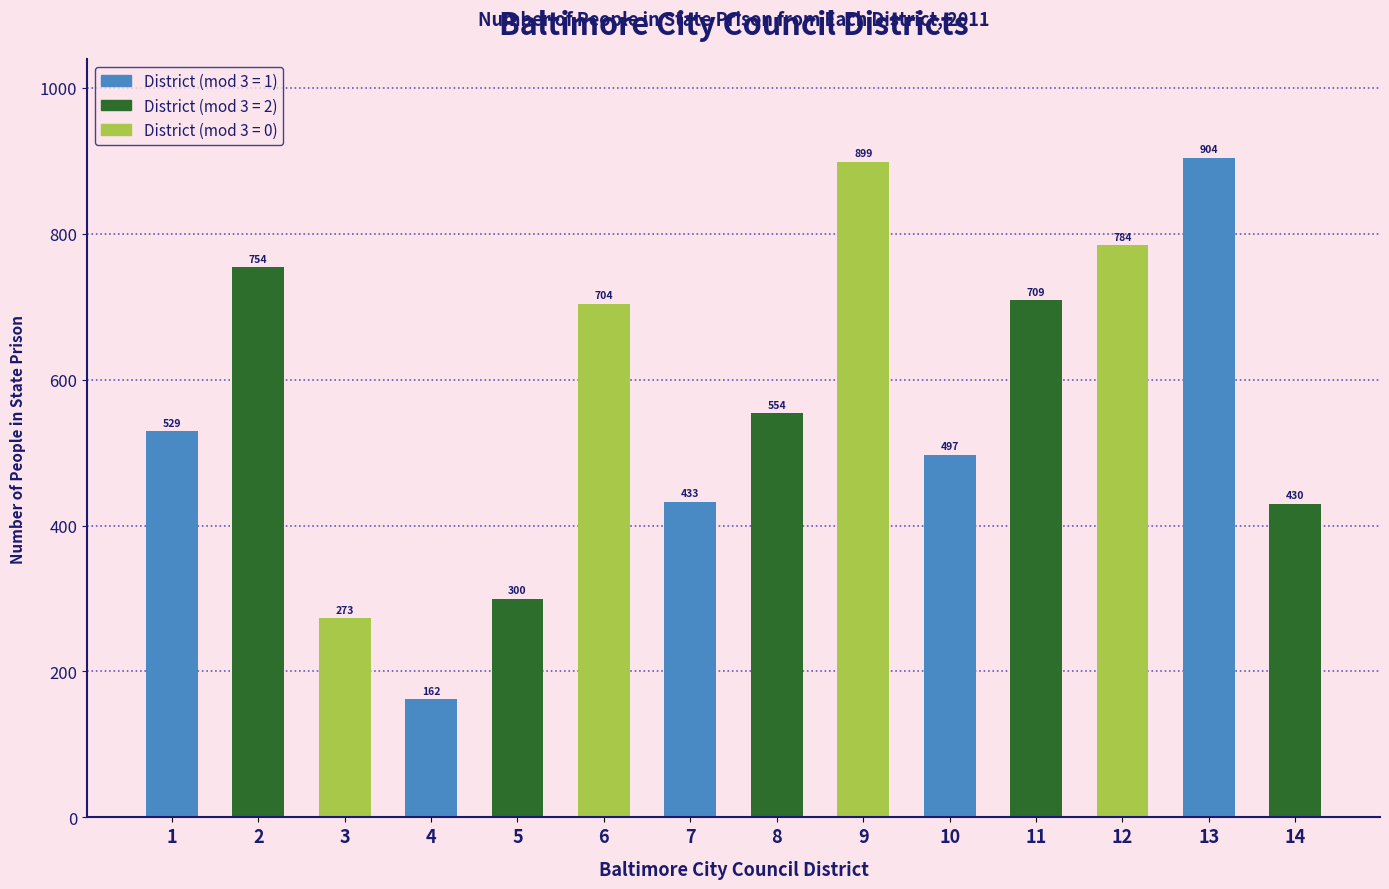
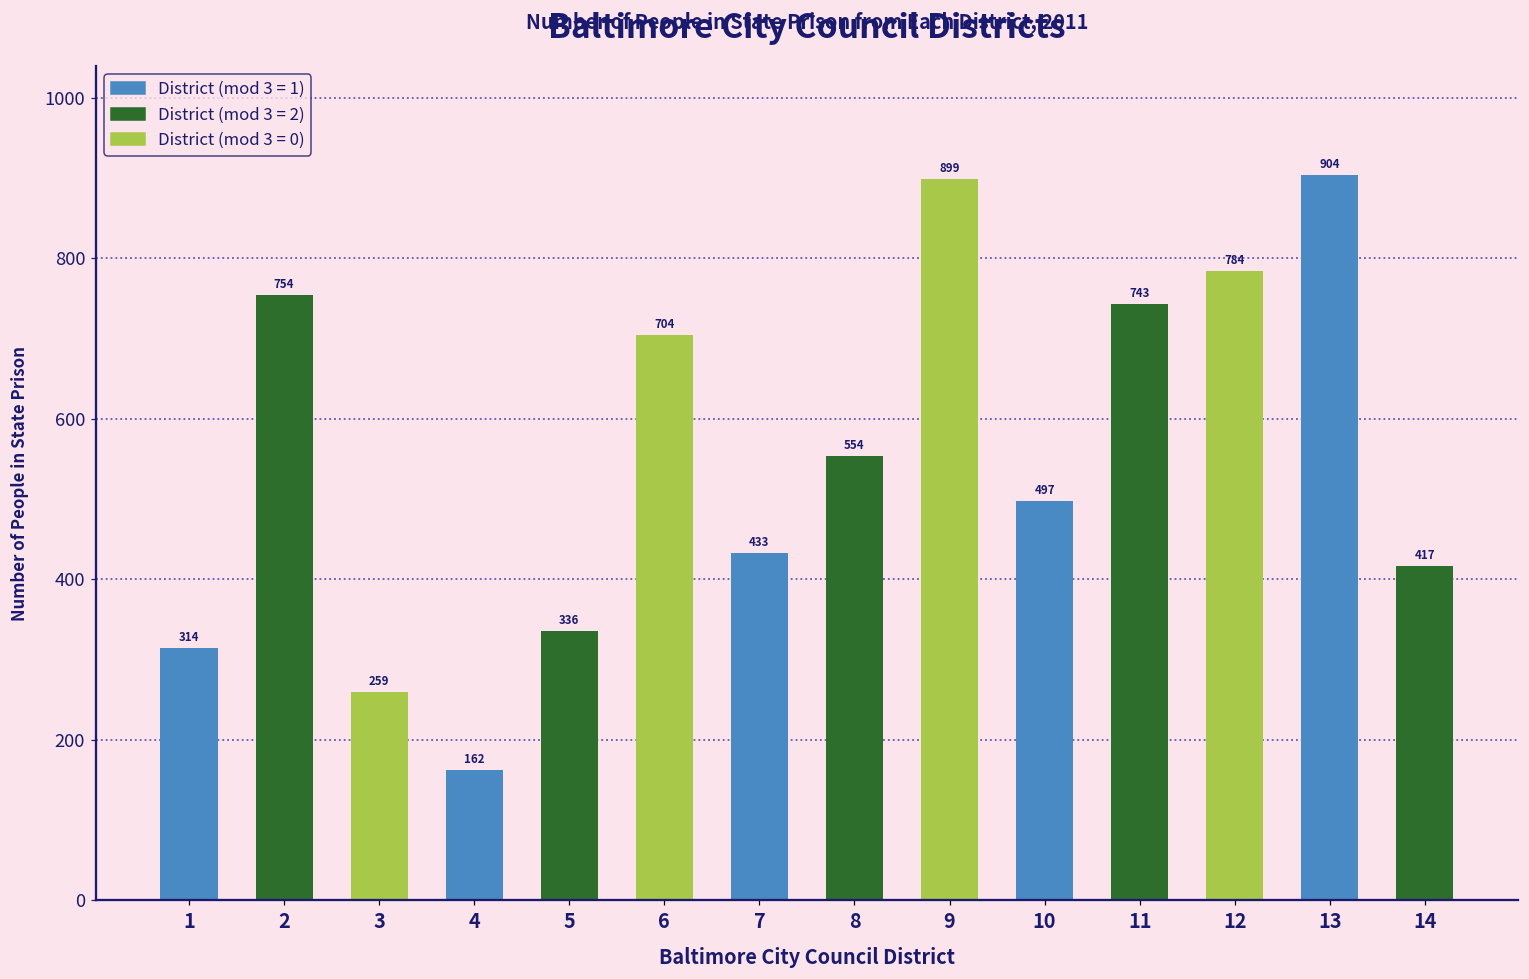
  {
-   "1": 529,
+   "1": 314,
    "2": 754,
-   "3": 273,
+   "3": 259,
    "4": 162,
-   "5": 300,
+   "5": 336,
    "6": 704,
    "7": 433,
    "8": 554,
    "9": 899,
    "10": 497,
-   "11": 709,
+   "11": 743,
    "12": 784,
    "13": 904,
-   "14": 430
+   "14": 417
  }
